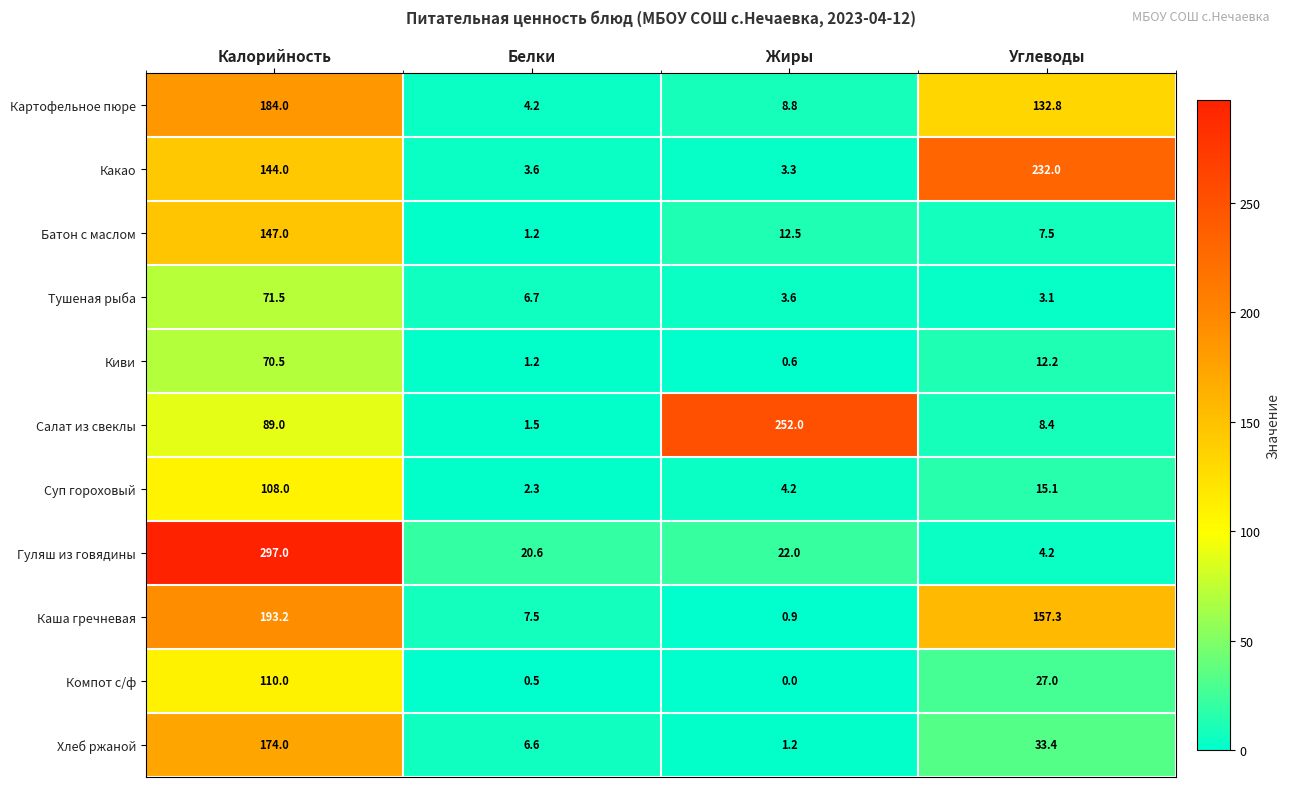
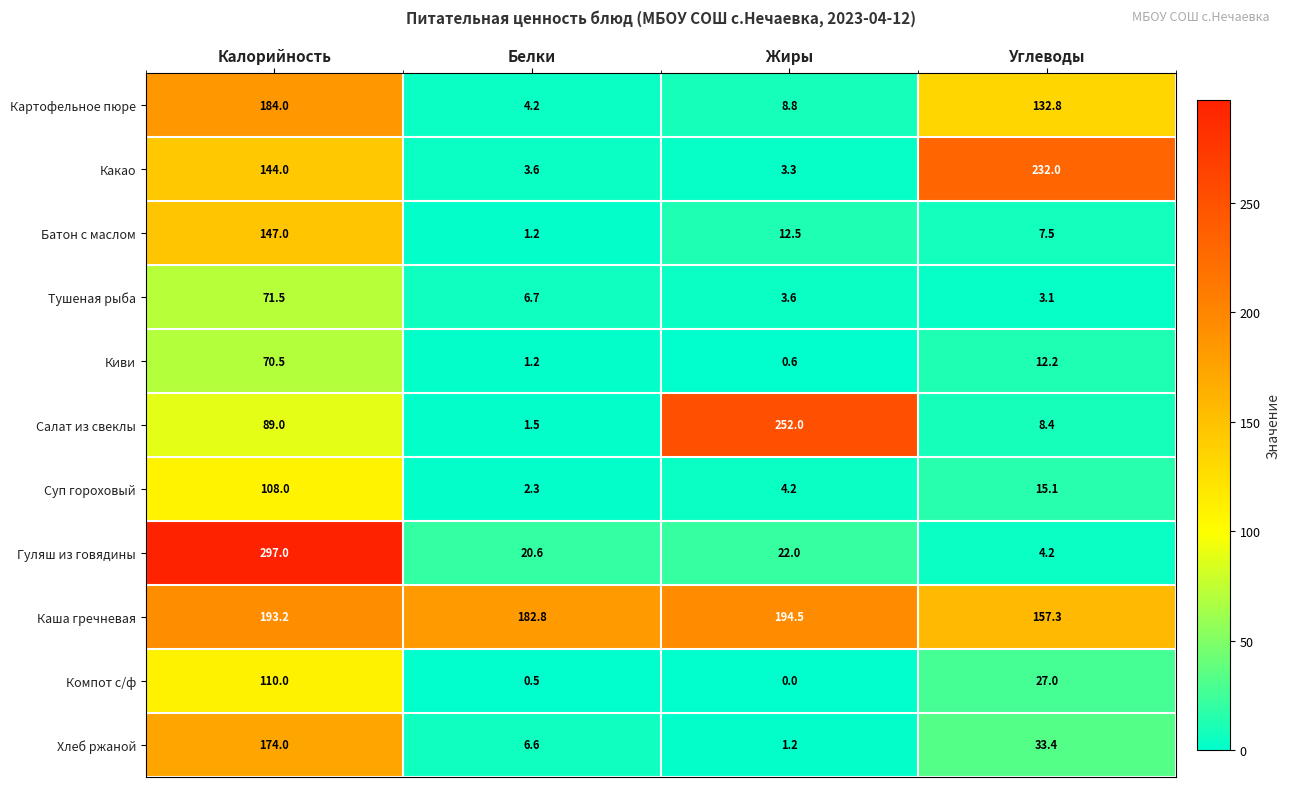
  {
    "Картофельное пюре": {
      "Калорийность": 184.0,
      "Белки": 4.2,
      "Жиры": 8.8,
      "Углеводы": 132.8
    },
    "Какао": {
      "Калорийность": 144.0,
      "Белки": 3.6,
      "Жиры": 3.3,
      "Углеводы": 232.0
    },
    "Батон с маслом": {
      "Калорийность": 147.0,
      "Белки": 1.2,
      "Жиры": 12.5,
      "Углеводы": 7.5
    },
    "Тушеная рыба": {
      "Калорийность": 71.5,
      "Белки": 6.7,
      "Жиры": 3.6,
      "Углеводы": 3.1
    },
    "Киви": {
      "Калорийность": 70.5,
      "Белки": 1.2,
      "Жиры": 0.6,
      "Углеводы": 12.2
    },
    "Салат из свеклы": {
      "Калорийность": 89.0,
      "Белки": 1.5,
      "Жиры": 252.0,
      "Углеводы": 8.4
    },
    "Суп гороховый": {
      "Калорийность": 108.0,
      "Белки": 2.3,
      "Жиры": 4.2,
      "Углеводы": 15.1
    },
    "Гуляш из говядины": {
      "Калорийность": 297.0,
      "Белки": 20.6,
      "Жиры": 22.0,
      "Углеводы": 4.2
    },
    "Каша гречневая": {
      "Калорийность": 193.2,
-     "Белки": 7.5,
-     "Жиры": 0.9,
+     "Белки": 182.8,
+     "Жиры": 194.5,
      "Углеводы": 157.3
    },
    "Компот с/ф": {
      "Калорийность": 110.0,
      "Белки": 0.5,
      "Жиры": 0.0,
      "Углеводы": 27.0
    },
    "Хлеб ржаной": {
      "Калорийность": 174.0,
      "Белки": 6.6,
      "Жиры": 1.2,
      "Углеводы": 33.4
    }
  }
